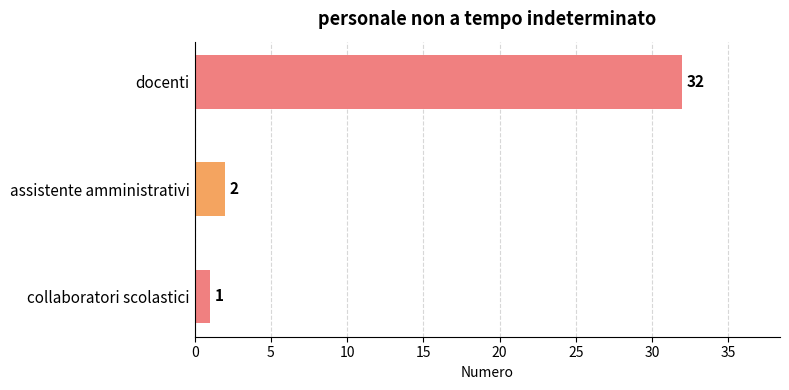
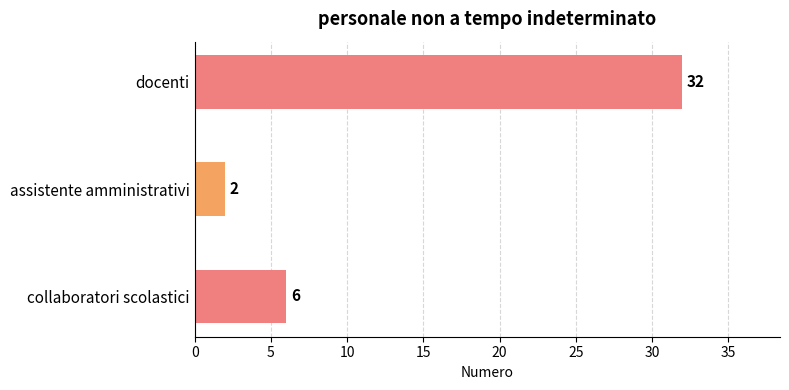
  {
    "docenti": 32,
    "assistente amministrativi": 2,
-   "collaboratori scolastici": 1
+   "collaboratori scolastici": 6
  }
